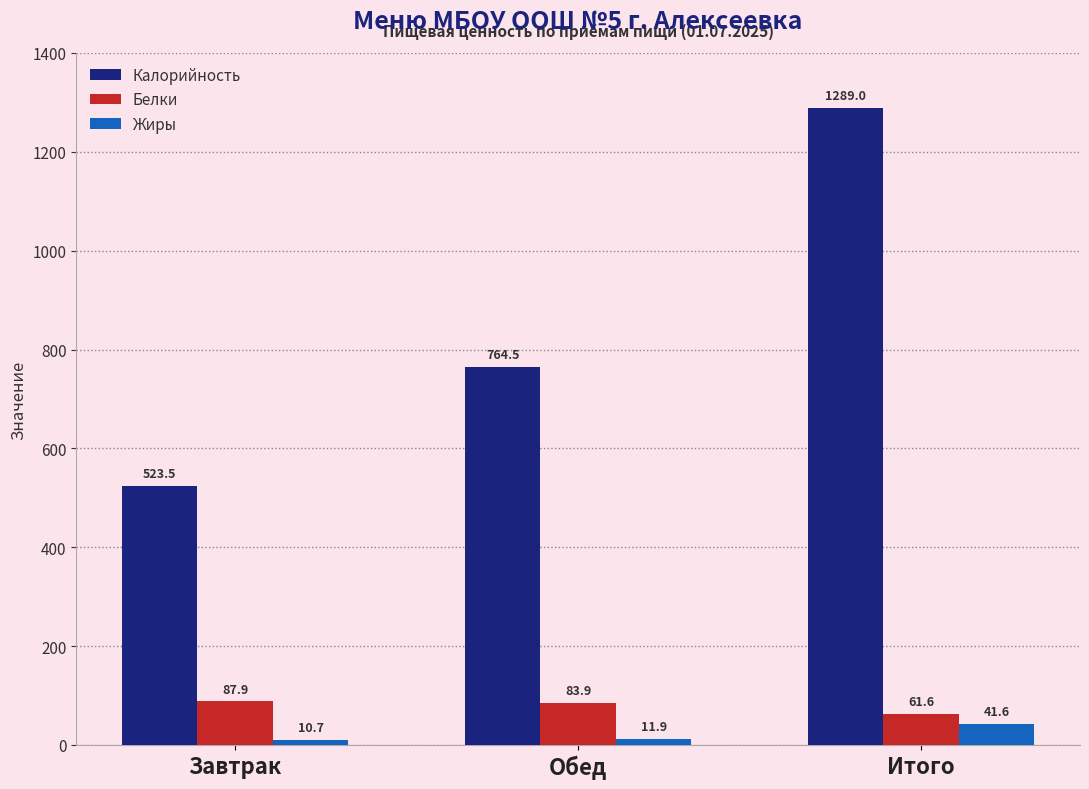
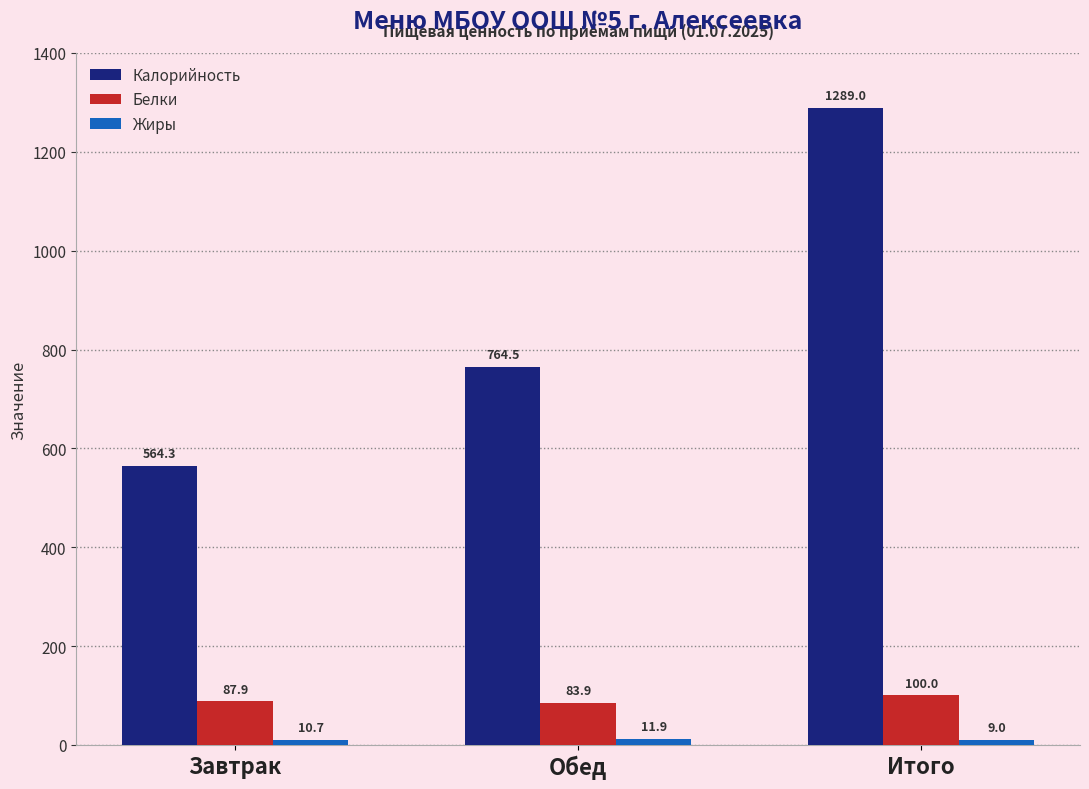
  {
    "Калорийность": {
-     "Завтрак": 523.5,
+     "Завтрак": 564.3,
      "Обед": 764.5,
      "Итого": 1289.0
    },
    "Белки": {
      "Завтрак": 87.9,
      "Обед": 83.9,
-     "Итого": 61.6
+     "Итого": 100.0
    },
    "Жиры": {
      "Завтрак": 10.7,
      "Обед": 11.9,
-     "Итого": 41.6
+     "Итого": 9.0
    }
  }
